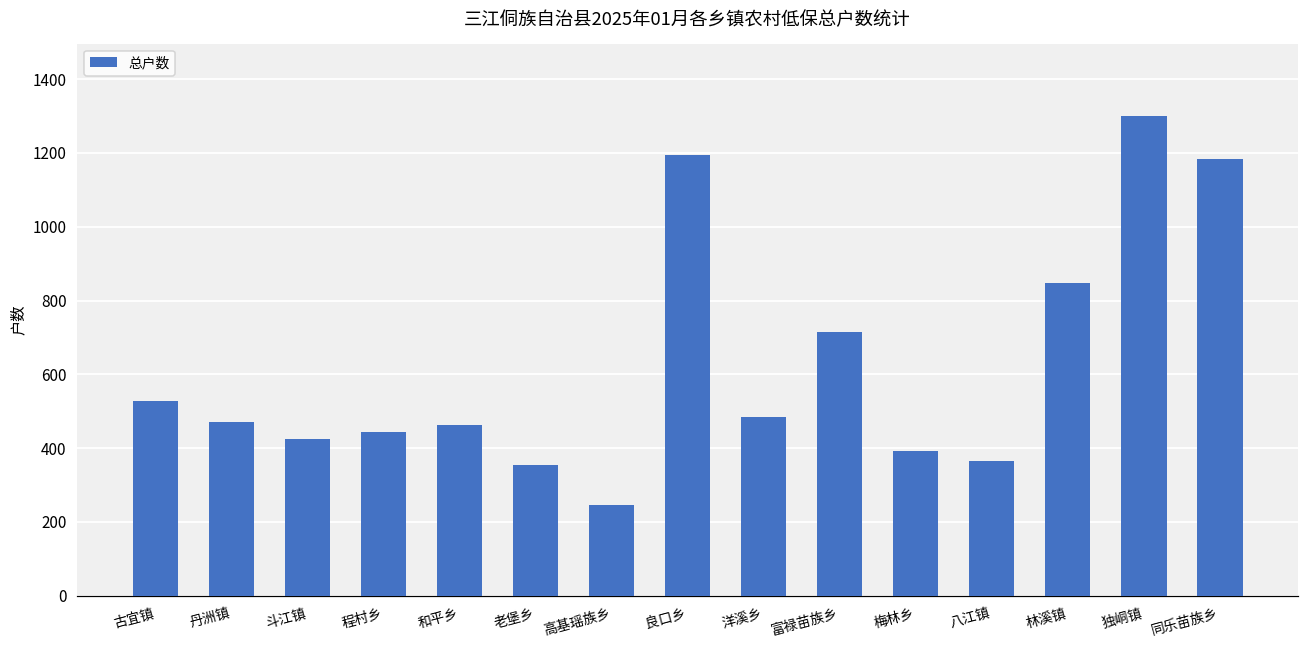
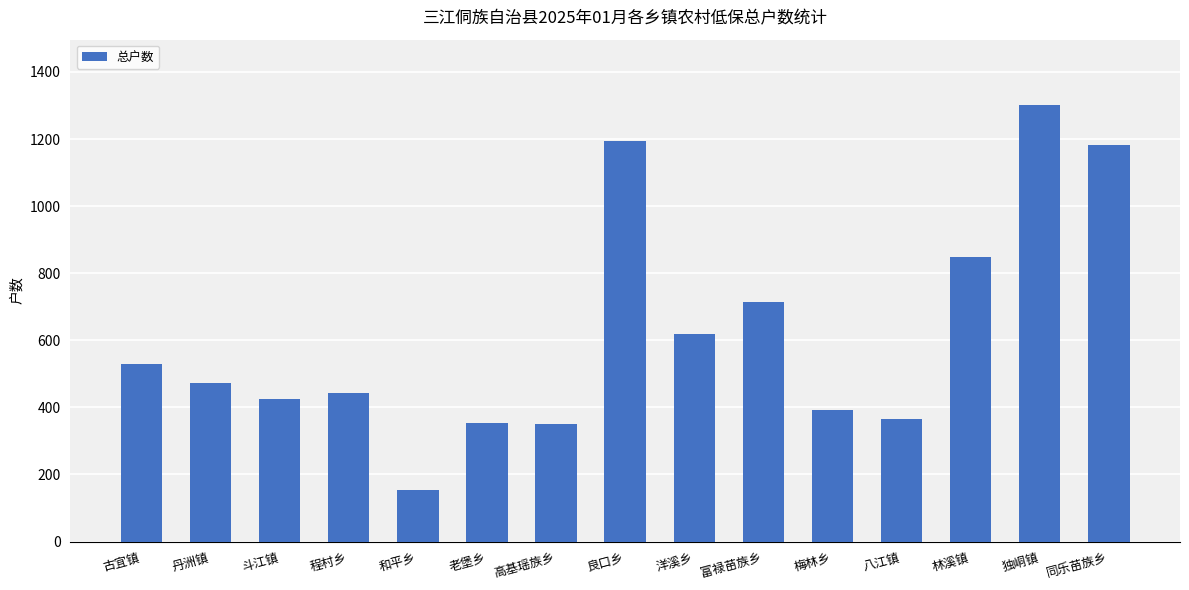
  {
    "古宜镇": 530,
    "丹洲镇": 470,
    "斗江镇": 430,
    "程村乡": 440,
-   "和平乡": 460,
+   "和平乡": 160,
    "老堡乡": 350,
-   "高基瑶族乡": 250,
+   "高基瑶族乡": 350,
    "良口乡": 1190,
-   "洋溪乡": 480,
+   "洋溪乡": 620,
    "富禄苗族乡": 710,
    "梅林乡": 390,
    "八江镇": 360,
    "林溪镇": 850,
    "独峒镇": 1300,
    "同乐苗族乡": 1180
  }
